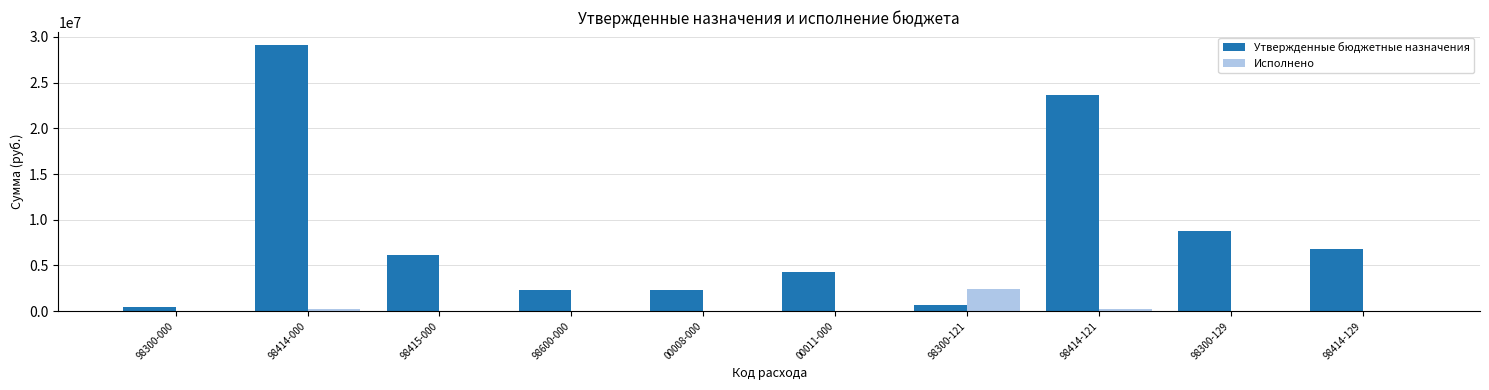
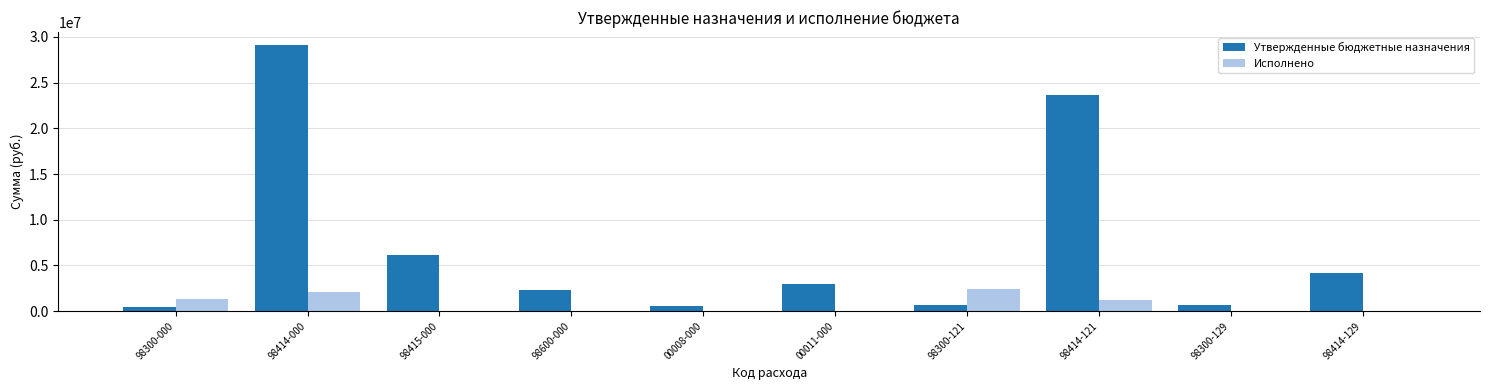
  {
    "Утвержденные бюджетные назначения": {
      "98300-000": 0,
      "98414-000": 29000000,
      "98415-000": 6000000,
      "98600-000": 2000000,
-     "00008-000": 2000000,
-     "00011-000": 4000000,
+     "00008-000": 1000000,
+     "00011-000": 3000000,
      "98300-121": 1000000,
      "98414-121": 24000000,
-     "98300-129": 9000000,
-     "98414-129": 7000000
+     "98300-129": 1000000,
+     "98414-129": 4000000
    },
    "Исполнено": {
-     "98300-000": 0,
-     "98414-000": 0,
+     "98300-000": 1000000,
+     "98414-000": 2000000,
      "98415-000": 0,
      "98600-000": 0,
      "00008-000": 0,
      "00011-000": 0,
      "98300-121": 2000000,
-     "98414-121": 0,
+     "98414-121": 1000000,
      "98300-129": 0,
      "98414-129": 0
    }
  }
